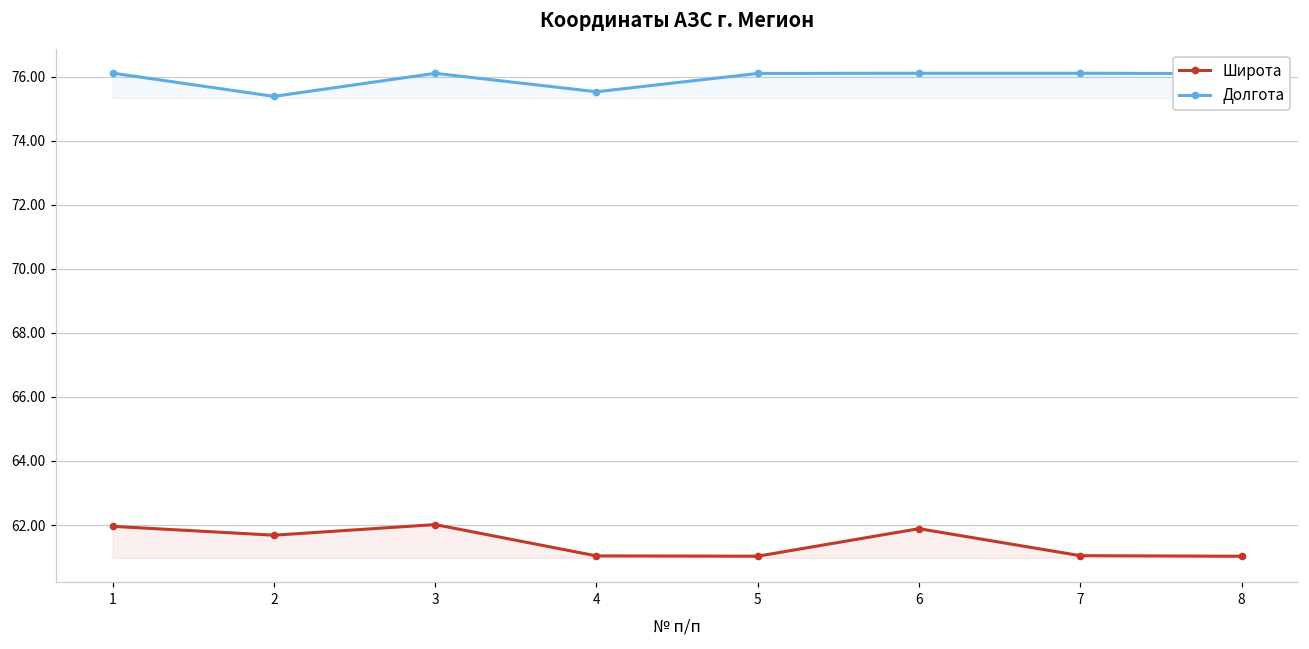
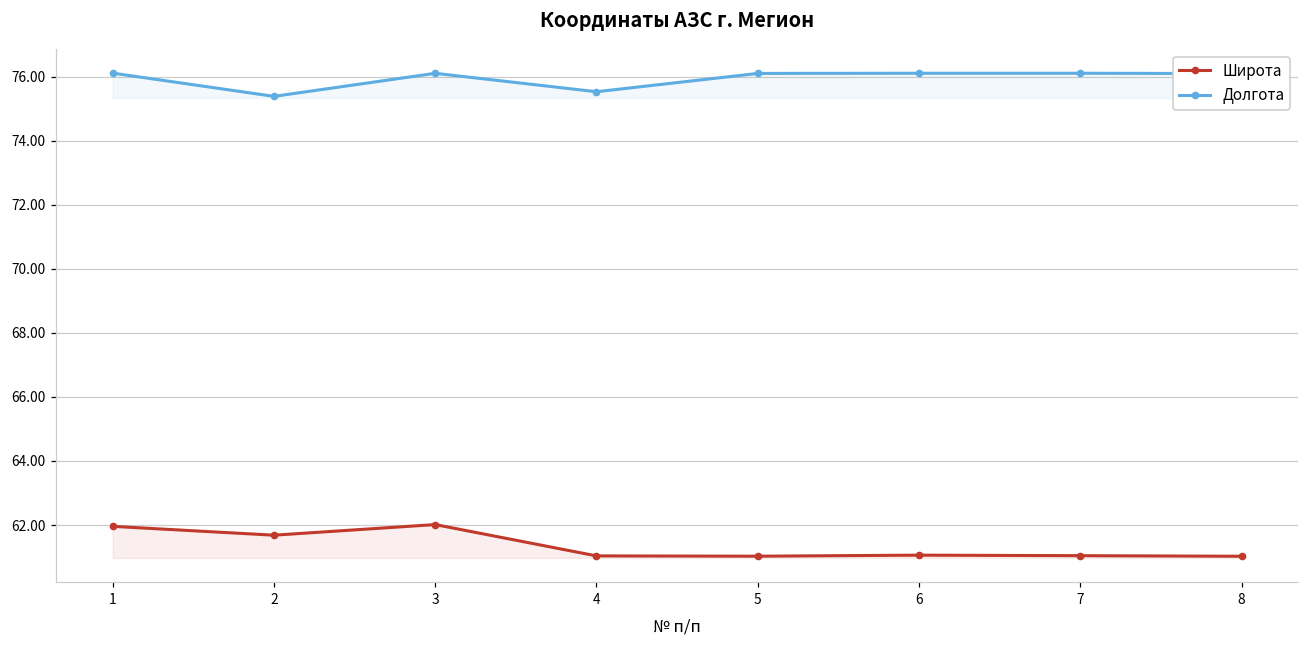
  {
    "Широта": {
      "1": 62.0,
      "2": 61.7,
      "3": 62.0,
      "4": 61.0,
      "5": 61.0,
-     "6": 61.9,
+     "6": 61.1,
      "7": 61.0,
      "8": 61.0
    },
    "Долгота": {
      "1": 76.1,
      "2": 75.4,
      "3": 76.1,
      "4": 75.5,
      "5": 76.1,
      "6": 76.1,
      "7": 76.1
    }
  }
